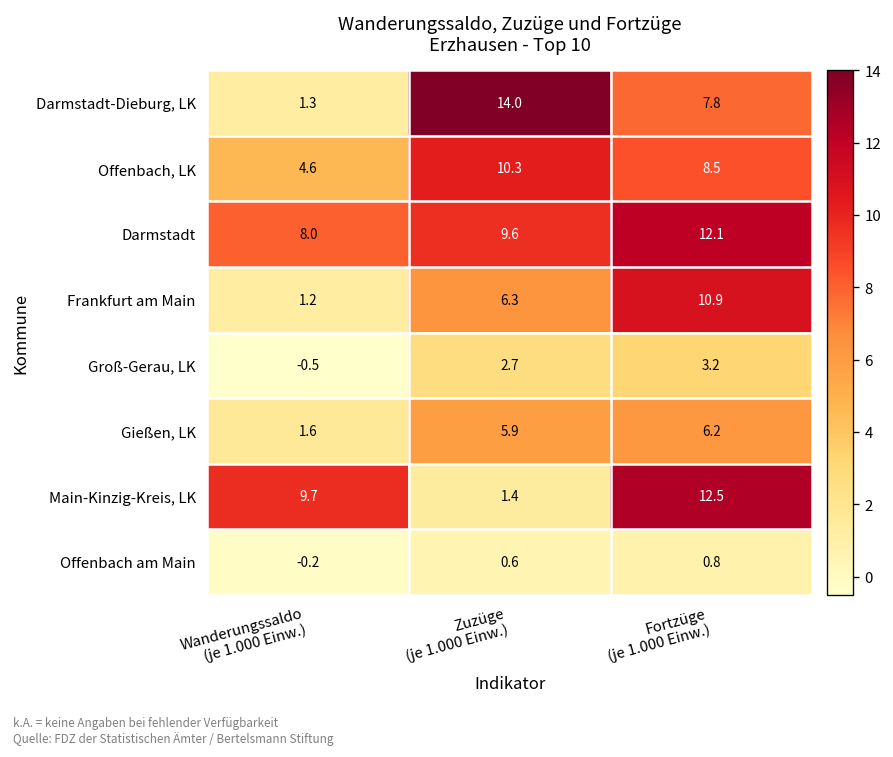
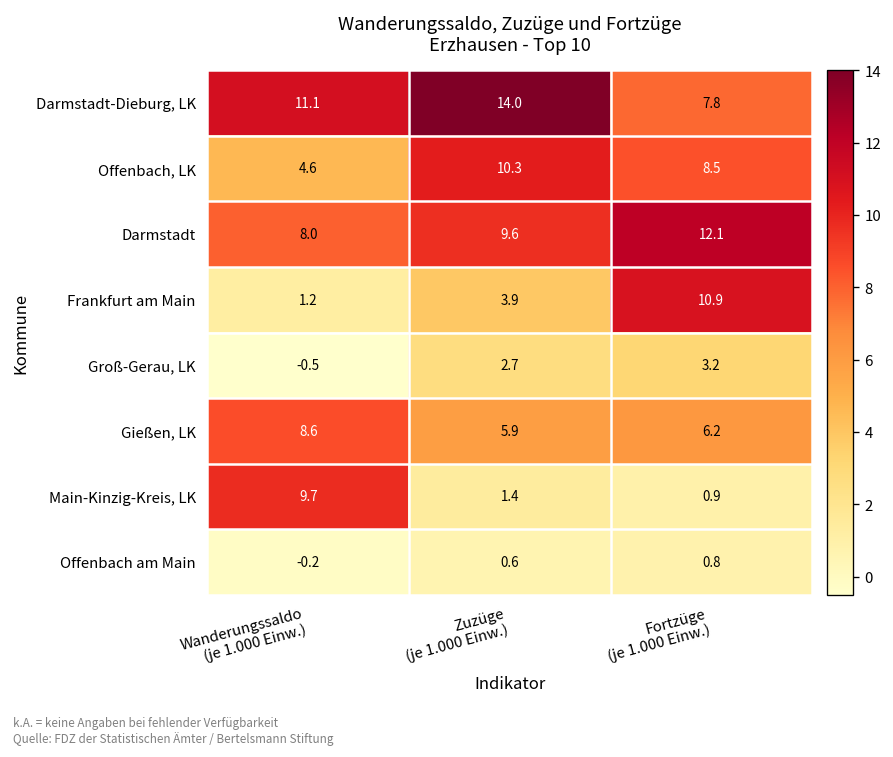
  {
    "Darmstadt-Dieburg, LK": {
-     "Wanderungssaldo (je 1.000 Einw.)": 1.3,
+     "Wanderungssaldo (je 1.000 Einw.)": 11.1,
      "Zuzüge (je 1.000 Einw.)": 14.0,
      "Fortzüge (je 1.000 Einw.)": 7.8
    },
    "Offenbach, LK": {
      "Wanderungssaldo (je 1.000 Einw.)": 4.6,
      "Zuzüge (je 1.000 Einw.)": 10.3,
      "Fortzüge (je 1.000 Einw.)": 8.5
    },
    "Darmstadt": {
      "Wanderungssaldo (je 1.000 Einw.)": 8.0,
      "Zuzüge (je 1.000 Einw.)": 9.6,
      "Fortzüge (je 1.000 Einw.)": 12.1
    },
    "Frankfurt am Main": {
      "Wanderungssaldo (je 1.000 Einw.)": 1.2,
-     "Zuzüge (je 1.000 Einw.)": 6.3,
+     "Zuzüge (je 1.000 Einw.)": 3.9,
      "Fortzüge (je 1.000 Einw.)": 10.9
    },
    "Groß-Gerau, LK": {
      "Wanderungssaldo (je 1.000 Einw.)": -0.5,
      "Zuzüge (je 1.000 Einw.)": 2.7,
      "Fortzüge (je 1.000 Einw.)": 3.2
    },
    "Gießen, LK": {
-     "Wanderungssaldo (je 1.000 Einw.)": 1.6,
+     "Wanderungssaldo (je 1.000 Einw.)": 8.6,
      "Zuzüge (je 1.000 Einw.)": 5.9,
      "Fortzüge (je 1.000 Einw.)": 6.2
    },
    "Main-Kinzig-Kreis, LK": {
      "Wanderungssaldo (je 1.000 Einw.)": 9.7,
      "Zuzüge (je 1.000 Einw.)": 1.4,
-     "Fortzüge (je 1.000 Einw.)": 12.5
+     "Fortzüge (je 1.000 Einw.)": 0.9
    },
    "Offenbach am Main": {
      "Wanderungssaldo (je 1.000 Einw.)": -0.2,
      "Zuzüge (je 1.000 Einw.)": 0.6,
      "Fortzüge (je 1.000 Einw.)": 0.8
    }
  }
